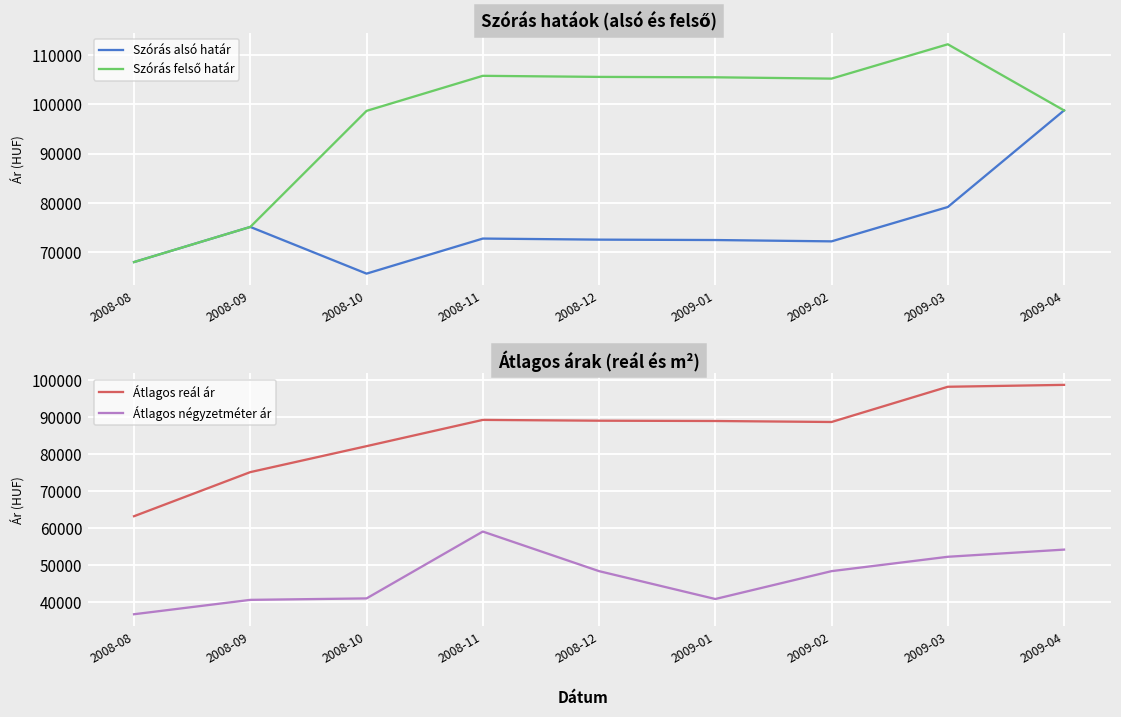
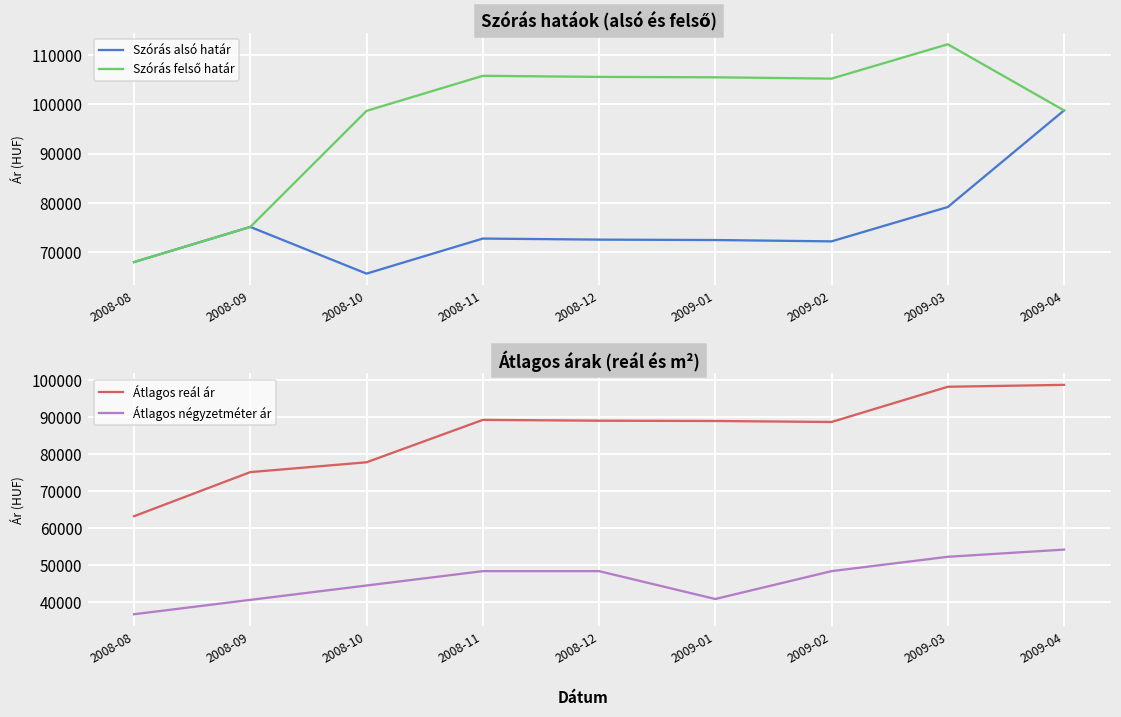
  {
    "Szórás hatáok (alsó és felső)": {
      "Szórás alsó határ": {
        "2008-10": 66000,
        "2008-11": 73000,
        "2008-12": 73000,
        "2009-01": 72000,
        "2009-02": 72000,
        "2009-03": 79000
      },
      "Szórás felső határ": {
        "2008-10": 99000,
        "2008-11": 106000,
        "2008-12": 106000,
        "2009-01": 105000,
        "2009-02": 105000,
        "2009-03": 112000
      }
    },
    "Átlagos árak (reál és m²)": {
      "Átlagos reál ár": {
        "2008-08": 63000,
        "2008-09": 75000,
-       "2008-10": 82000,
+       "2008-10": 78000,
        "2008-11": 89000,
        "2008-12": 89000,
        "2009-01": 89000,
        "2009-02": 89000,
        "2009-03": 98000,
        "2009-04": 99000
      },
      "Átlagos négyzetméter ár": {
        "2008-08": 37000,
        "2008-09": 41000,
-       "2008-10": 41000,
-       "2008-11": 59000,
+       "2008-10": 44000,
+       "2008-11": 48000,
        "2008-12": 48000,
        "2009-01": 41000,
        "2009-02": 48000,
        "2009-03": 52000,
        "2009-04": 54000
      }
    }
  }
